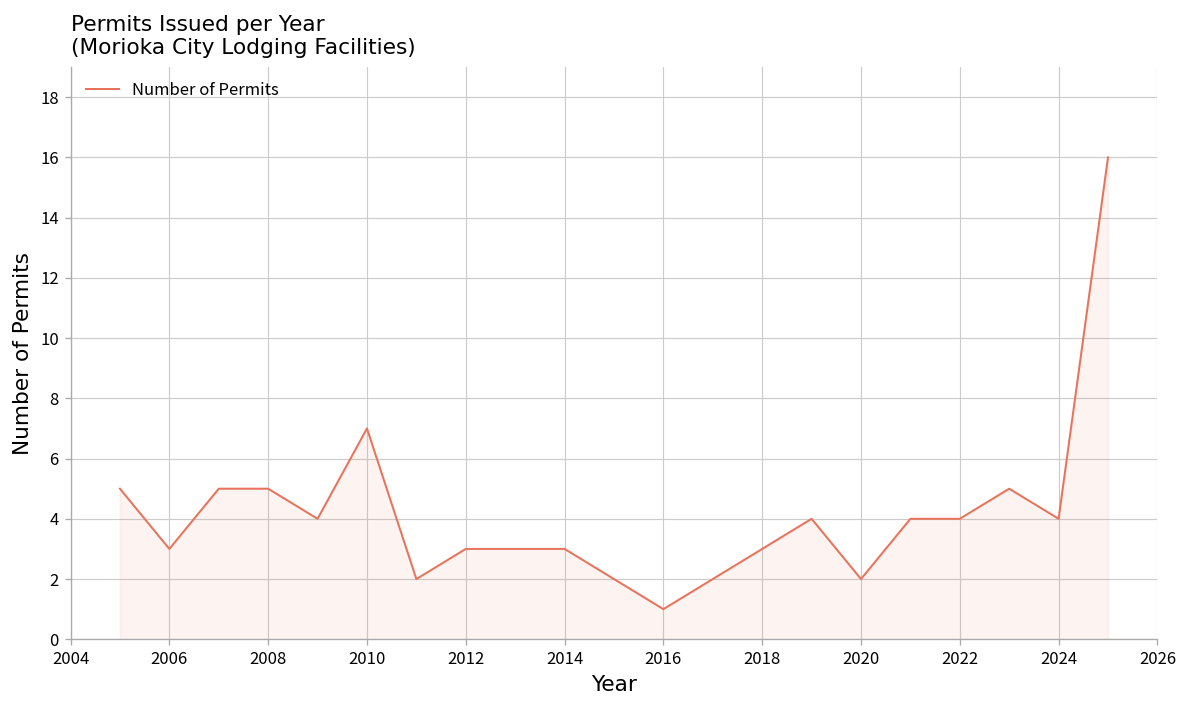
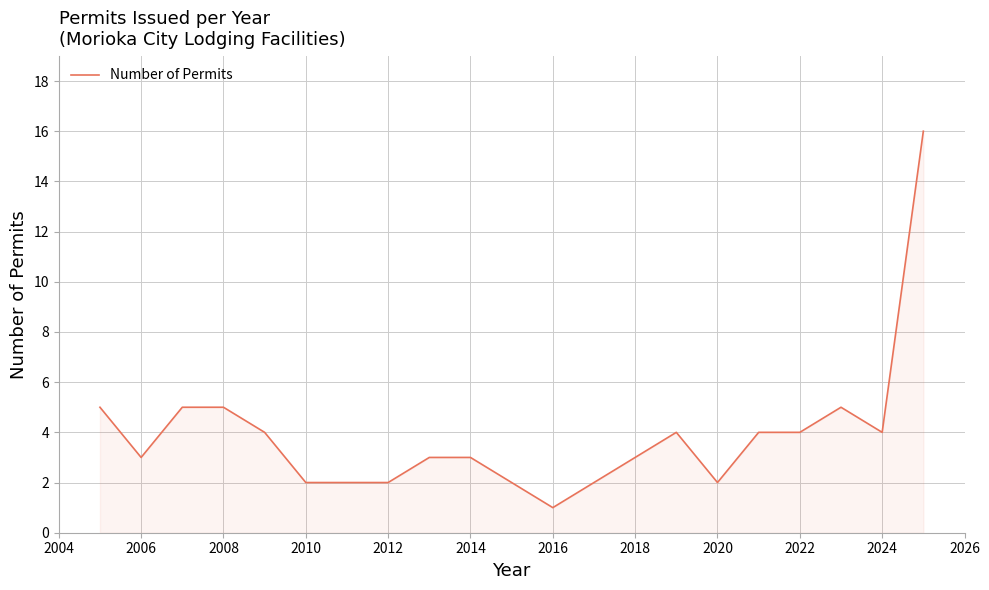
  {
    "2006": 3,
    "2008": 5,
-   "2010": 7,
-   "2012": 3,
+   "2010": 2,
+   "2012": 2,
    "2014": 3,
    "2016": 1,
    "2018": 3,
    "2020": 2,
    "2022": 4,
    "2024": 4
  }
